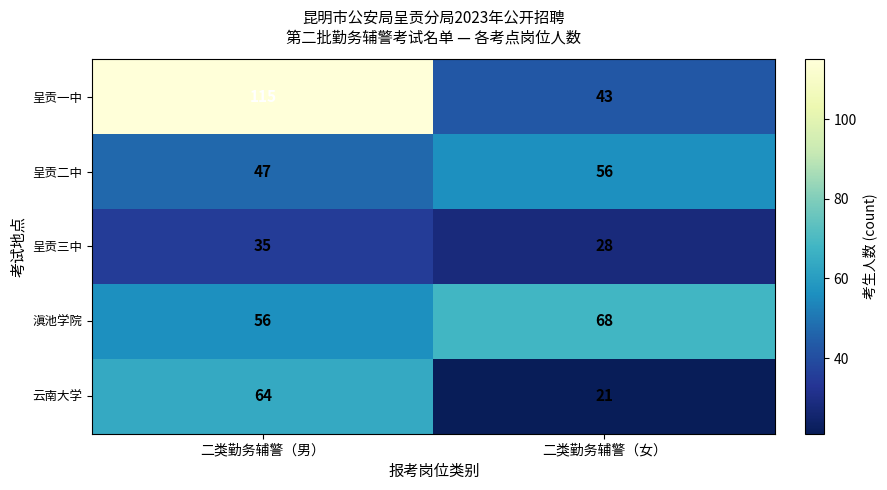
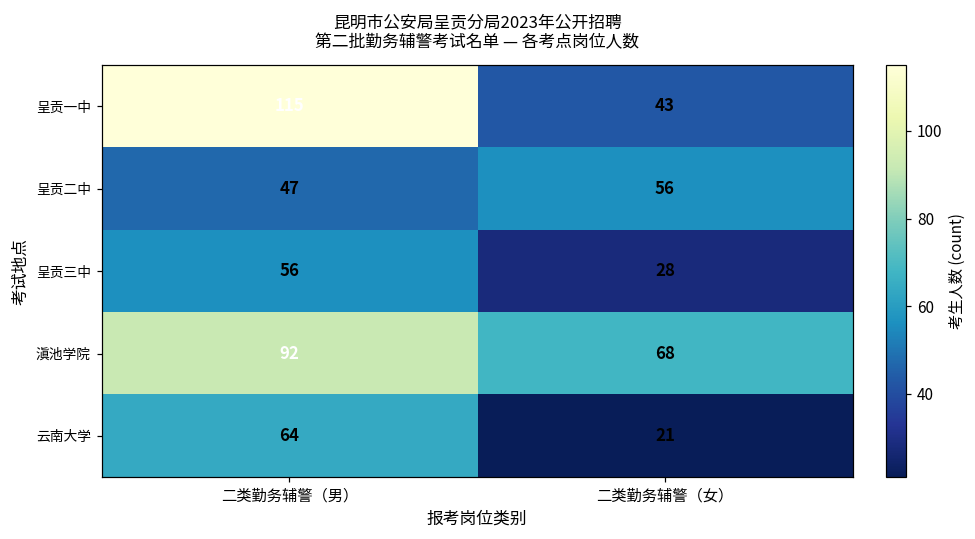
  {
    "呈贡一中": {
      "二类勤务辅警（女）": 43
    },
    "呈贡二中": {
      "二类勤务辅警（男）": 47,
      "二类勤务辅警（女）": 56
    },
    "呈贡三中": {
-     "二类勤务辅警（男）": 35,
+     "二类勤务辅警（男）": 56,
      "二类勤务辅警（女）": 28
    },
    "滇池学院": {
-     "二类勤务辅警（男）": 56,
+     "二类勤务辅警（男）": 92,
      "二类勤务辅警（女）": 68
    },
    "云南大学": {
      "二类勤务辅警（男）": 64,
      "二类勤务辅警（女）": 21
    }
  }
